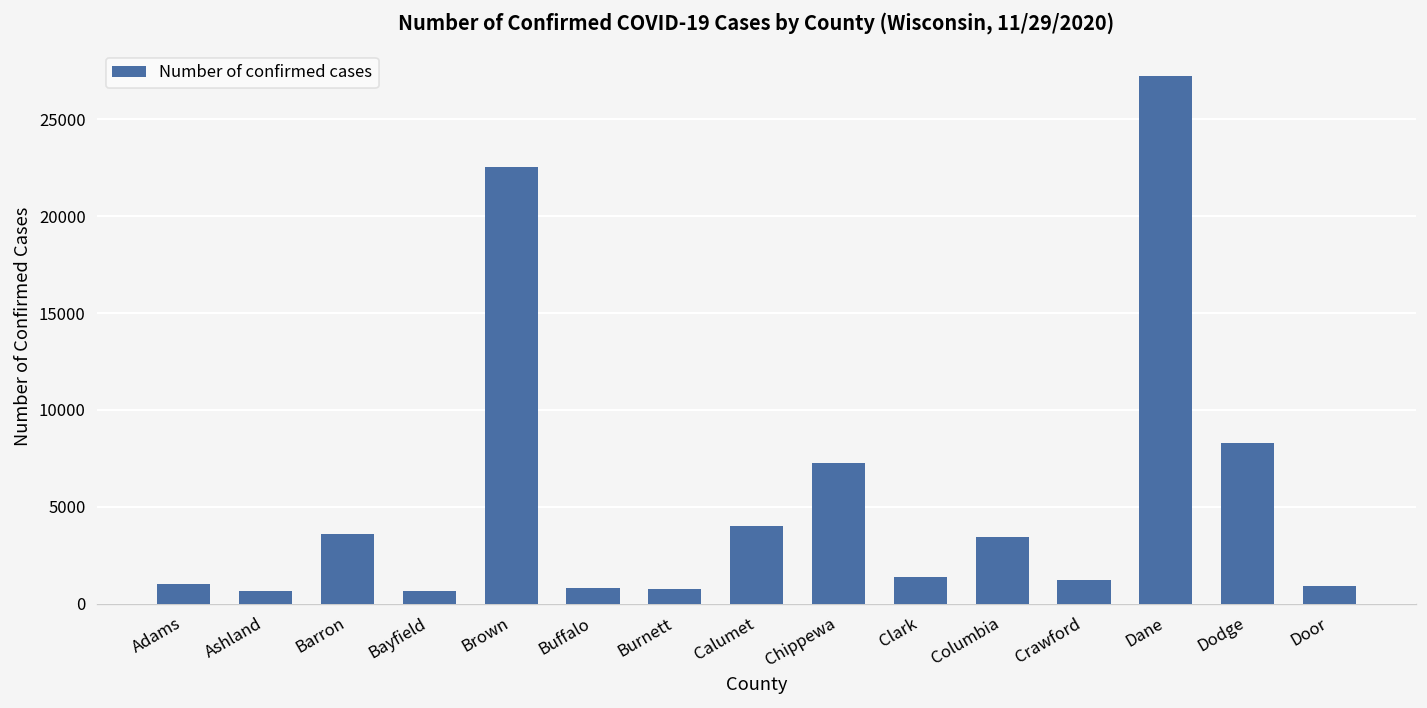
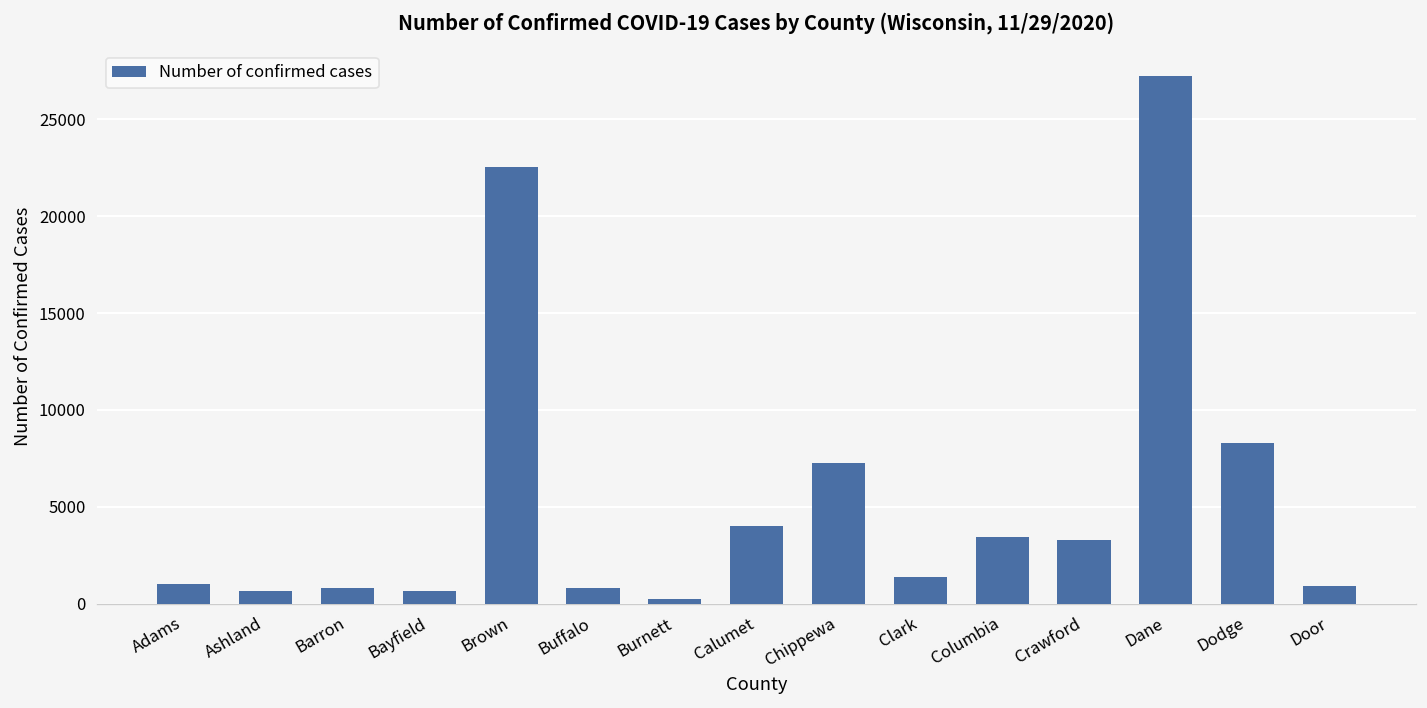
  {
    "Adams": 1000,
    "Ashland": 700,
-   "Barron": 3600,
+   "Barron": 800,
    "Bayfield": 700,
    "Brown": 22500,
    "Buffalo": 800,
-   "Burnett": 800,
+   "Burnett": 300,
    "Calumet": 4000,
    "Chippewa": 7300,
    "Clark": 1400,
    "Columbia": 3500,
-   "Crawford": 1200,
+   "Crawford": 3300,
    "Dane": 27200,
    "Dodge": 8300,
    "Door": 900
  }
